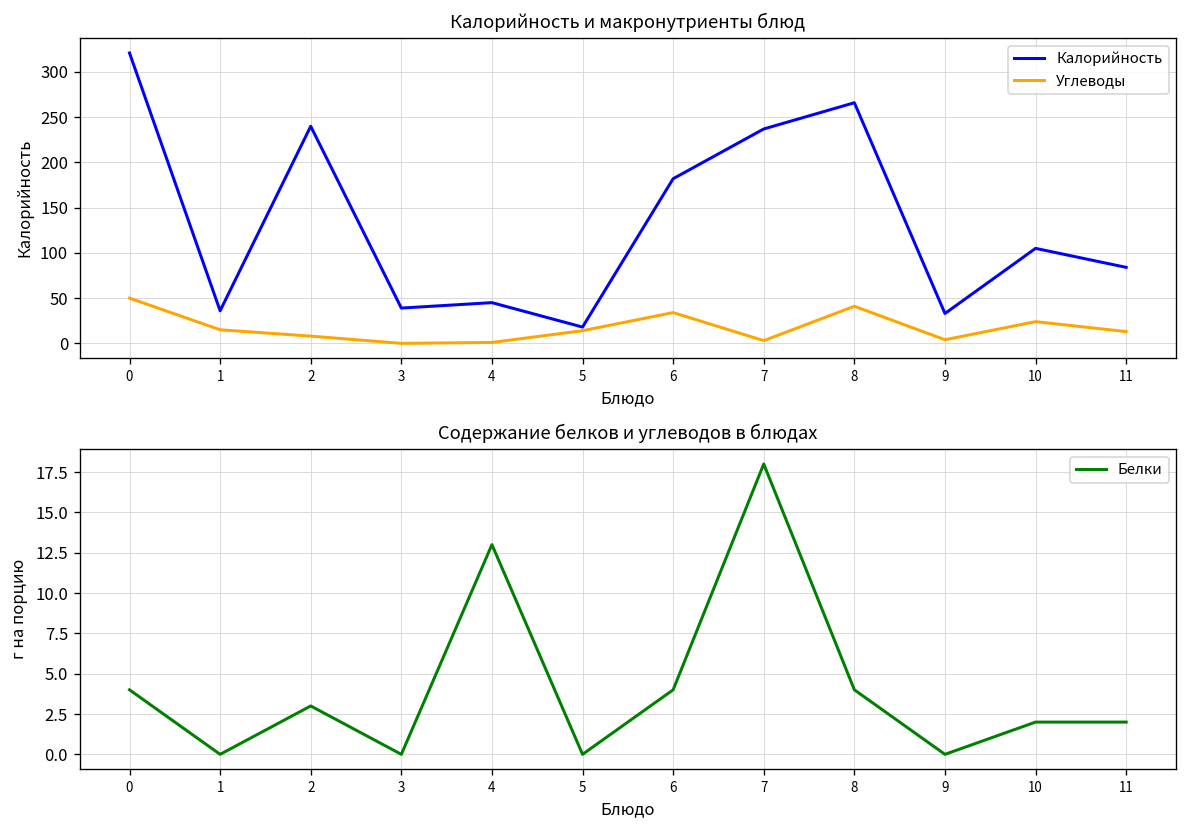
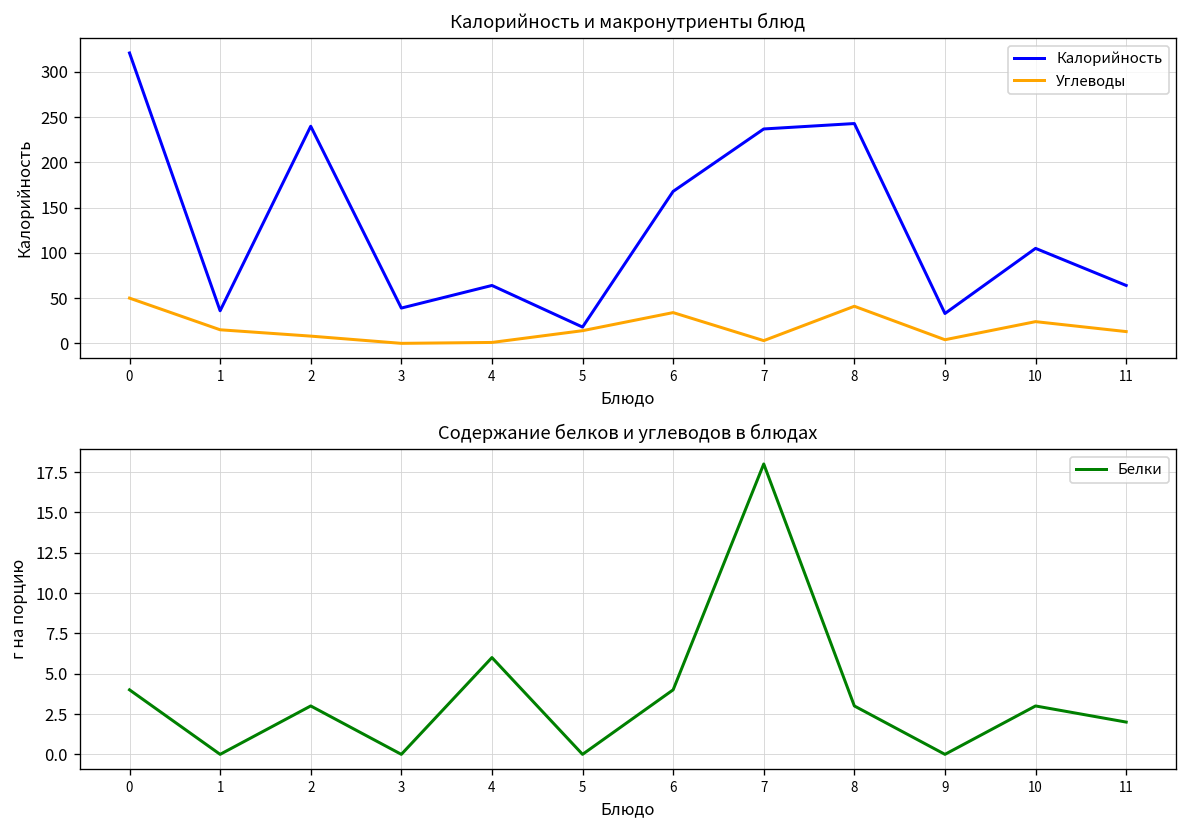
  {
    "Калорийность и макронутриенты блюд": {
      "Калорийность": {
        "0": 320,
        "1": 40,
        "2": 240,
        "3": 40,
-       "4": 50,
+       "4": 60,
        "5": 20,
-       "6": 180,
+       "6": 170,
        "7": 240,
-       "8": 270,
+       "8": 240,
        "9": 30,
        "10": 110,
-       "11": 80
+       "11": 60
      },
      "Углеводы": {
        "0": 50,
        "1": 20,
        "2": 10,
        "3": 0,
        "4": 0,
        "5": 10,
        "6": 30,
        "7": 0,
        "8": 40,
        "9": 0,
        "10": 20,
        "11": 10
      }
    },
    "Содержание белков и углеводов в блюдах": {
      "0": 4,
      "1": 0,
      "2": 3,
      "3": 0,
-     "4": 13,
+     "4": 6,
      "5": 0,
      "6": 4,
      "7": 18,
-     "8": 4,
+     "8": 3,
      "9": 0,
-     "10": 2,
+     "10": 3,
      "11": 2
    }
  }
